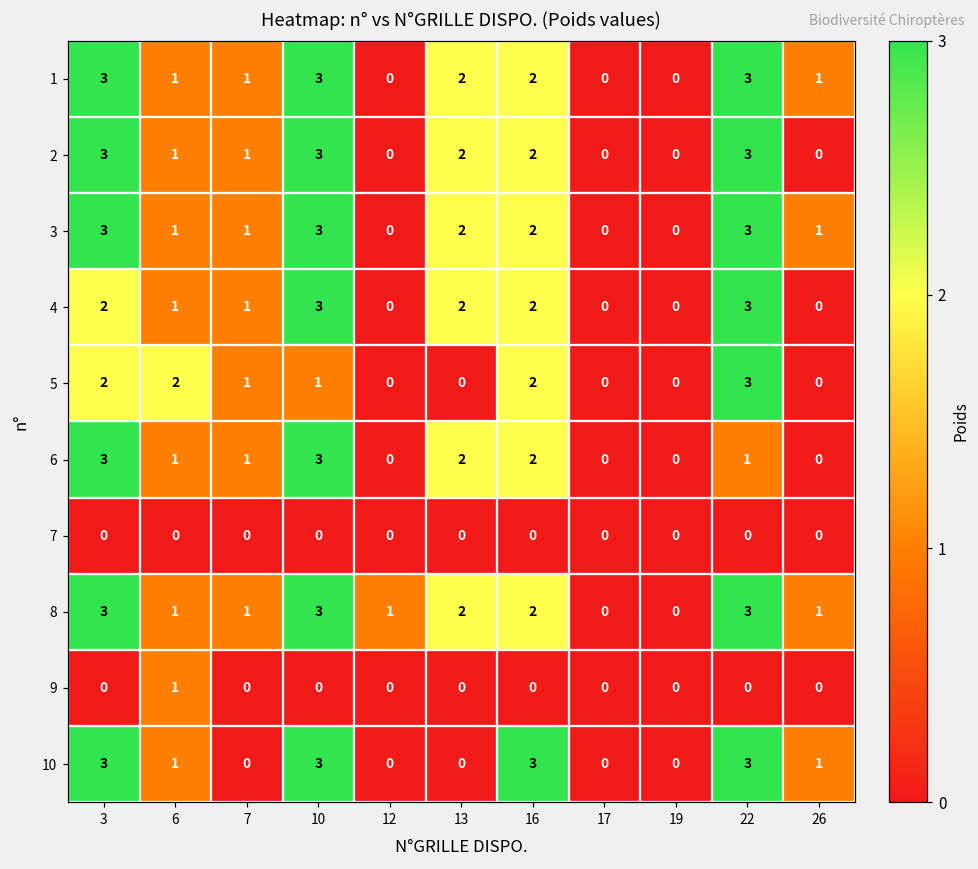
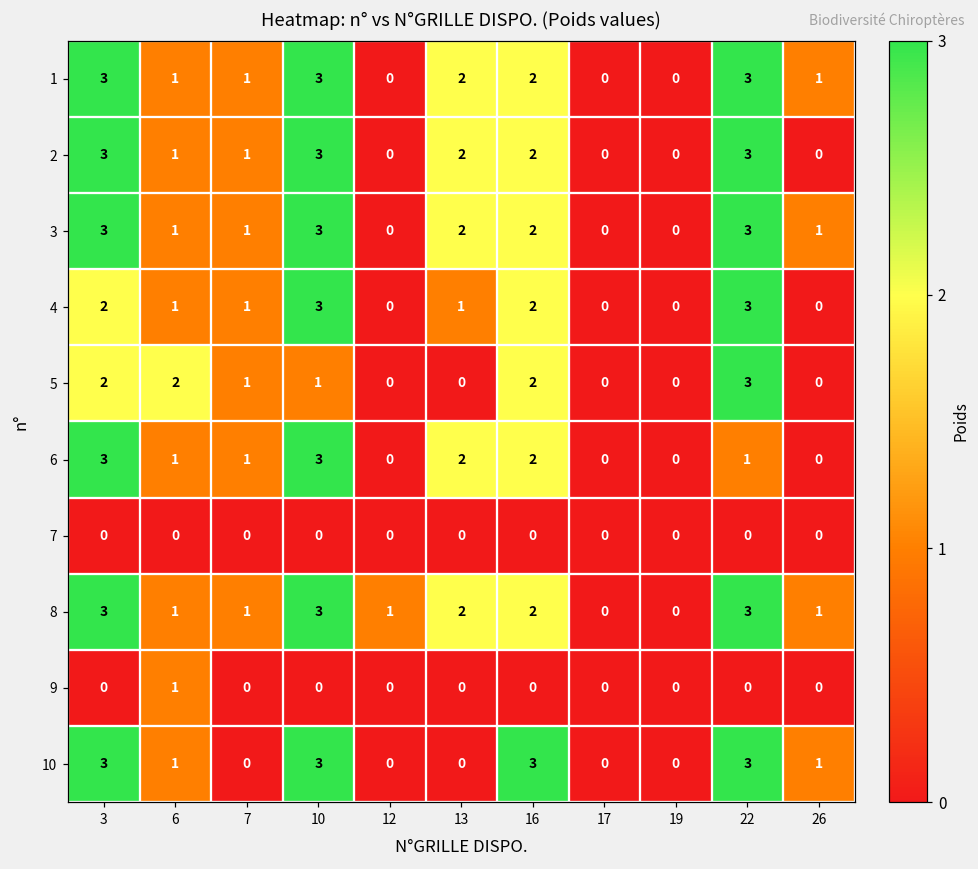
  {
    "1": {
      "3": 3,
      "6": 1,
      "7": 1,
      "10": 3,
      "12": 0,
      "13": 2,
      "16": 2,
      "17": 0,
      "19": 0,
      "22": 3,
      "26": 1
    },
    "2": {
      "3": 3,
      "6": 1,
      "7": 1,
      "10": 3,
      "12": 0,
      "13": 2,
      "16": 2,
      "17": 0,
      "19": 0,
      "22": 3,
      "26": 0
    },
    "3": {
      "3": 3,
      "6": 1,
      "7": 1,
      "10": 3,
      "12": 0,
      "13": 2,
      "16": 2,
      "17": 0,
      "19": 0,
      "22": 3,
      "26": 1
    },
    "4": {
      "3": 2,
      "6": 1,
      "7": 1,
      "10": 3,
      "12": 0,
-     "13": 2,
+     "13": 1,
      "16": 2,
      "17": 0,
      "19": 0,
      "22": 3,
      "26": 0
    },
    "5": {
      "3": 2,
      "6": 2,
      "7": 1,
      "10": 1,
      "12": 0,
      "13": 0,
      "16": 2,
      "17": 0,
      "19": 0,
      "22": 3,
      "26": 0
    },
    "6": {
      "3": 3,
      "6": 1,
      "7": 1,
      "10": 3,
      "12": 0,
      "13": 2,
      "16": 2,
      "17": 0,
      "19": 0,
      "22": 1,
      "26": 0
    },
    "7": {
      "3": 0,
      "6": 0,
      "7": 0,
      "10": 0,
      "12": 0,
      "13": 0,
      "16": 0,
      "17": 0,
      "19": 0,
      "22": 0,
      "26": 0
    },
    "8": {
      "3": 3,
      "6": 1,
      "7": 1,
      "10": 3,
      "12": 1,
      "13": 2,
      "16": 2,
      "17": 0,
      "19": 0,
      "22": 3,
      "26": 1
    },
    "9": {
      "3": 0,
      "6": 1,
      "7": 0,
      "10": 0,
      "12": 0,
      "13": 0,
      "16": 0,
      "17": 0,
      "19": 0,
      "22": 0,
      "26": 0
    },
    "10": {
      "3": 3,
      "6": 1,
      "7": 0,
      "10": 3,
      "12": 0,
      "13": 0,
      "16": 3,
      "17": 0,
      "19": 0,
      "22": 3,
      "26": 1
    }
  }
